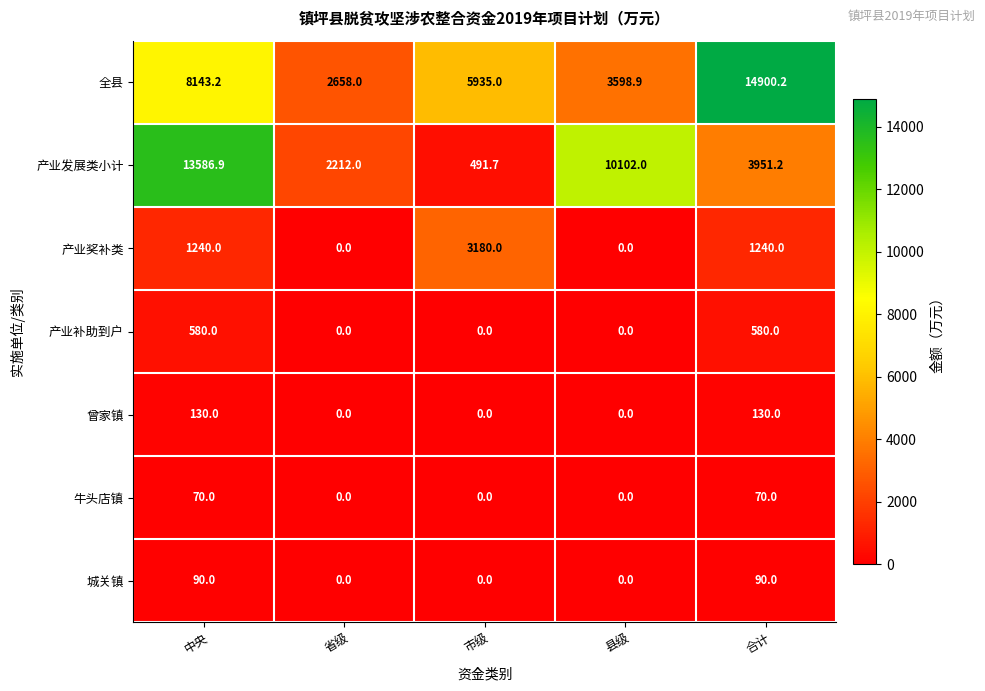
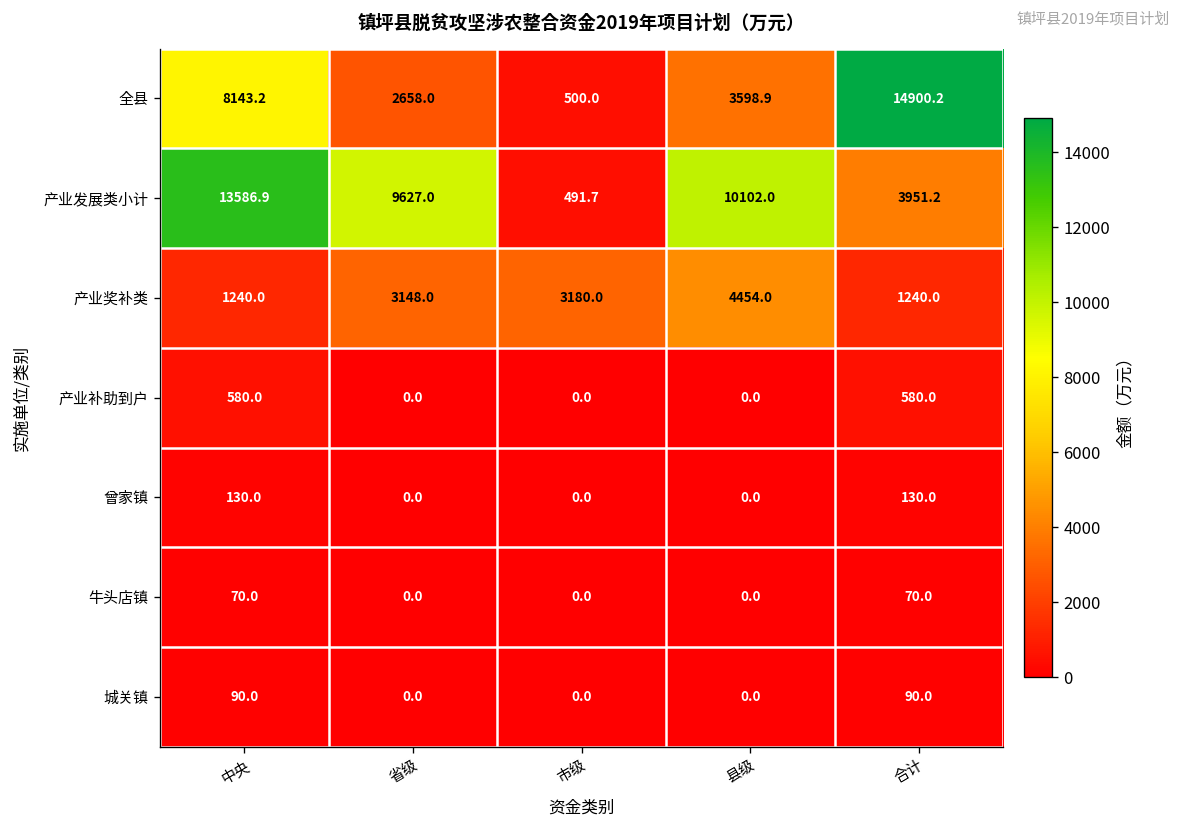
  {
    "全县": {
      "中央": 8143.2,
      "省级": 2658.0,
-     "市级": 5935.0,
+     "市级": 500.0,
      "县级": 3598.9,
      "合计": 14900.2
    },
    "产业发展类小计": {
      "中央": 13586.9,
-     "省级": 2212.0,
+     "省级": 9627.0,
      "市级": 491.7,
      "县级": 10102.0,
      "合计": 3951.2
    },
    "产业奖补类": {
      "中央": 1240.0,
-     "省级": 0.0,
+     "省级": 3148.0,
      "市级": 3180.0,
-     "县级": 0.0,
+     "县级": 4454.0,
      "合计": 1240.0
    },
    "产业补助到户": {
      "中央": 580.0,
      "省级": 0.0,
      "市级": 0.0,
      "县级": 0.0,
      "合计": 580.0
    },
    "曾家镇": {
      "中央": 130.0,
      "省级": 0.0,
      "市级": 0.0,
      "县级": 0.0,
      "合计": 130.0
    },
    "牛头店镇": {
      "中央": 70.0,
      "省级": 0.0,
      "市级": 0.0,
      "县级": 0.0,
      "合计": 70.0
    },
    "城关镇": {
      "中央": 90.0,
      "省级": 0.0,
      "市级": 0.0,
      "县级": 0.0,
      "合计": 90.0
    }
  }
